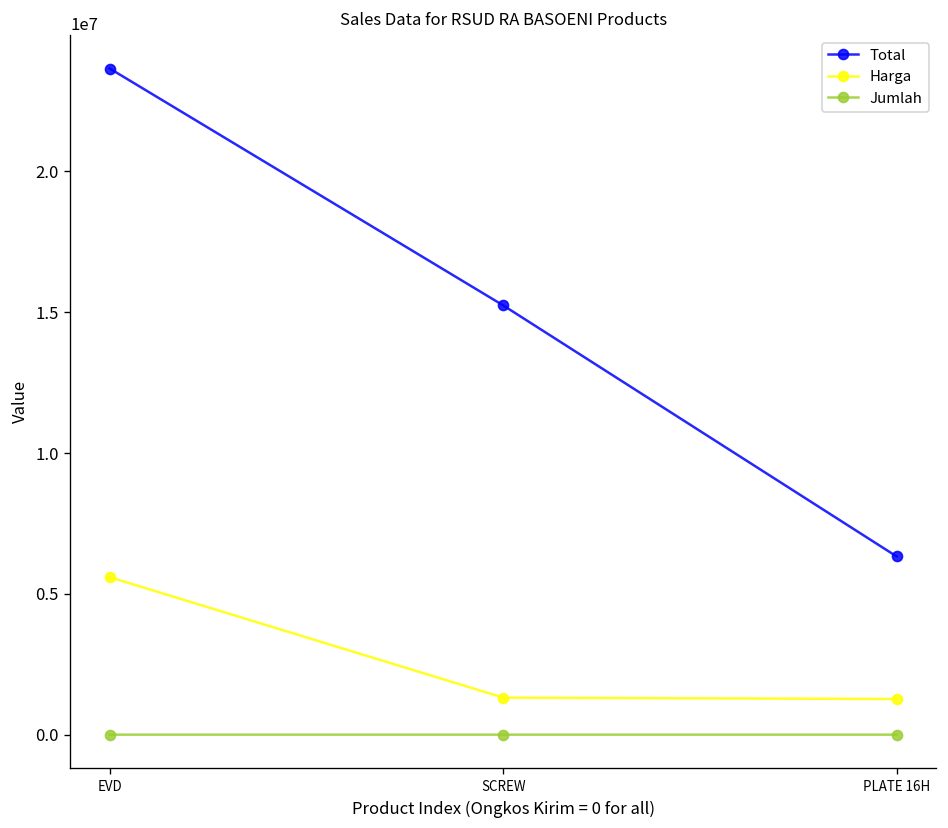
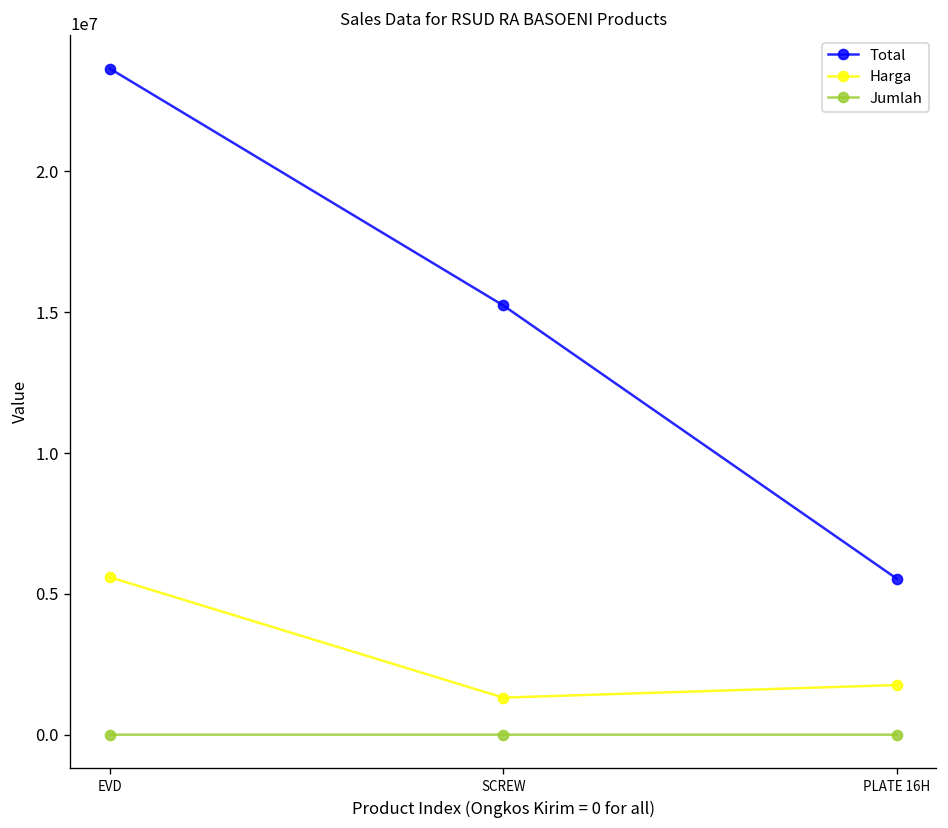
  {
    "Total": {
      "EVD": 23700000,
      "SCREW": 15200000,
-     "PLATE 16H": 6300000
+     "PLATE 16H": 5500000
    },
    "Harga": {
      "EVD": 5600000,
      "SCREW": 1300000,
-     "PLATE 16H": 1300000
+     "PLATE 16H": 1800000
    },
    "Jumlah": {
      "EVD": 0,
      "SCREW": 0,
      "PLATE 16H": 0
    }
  }
